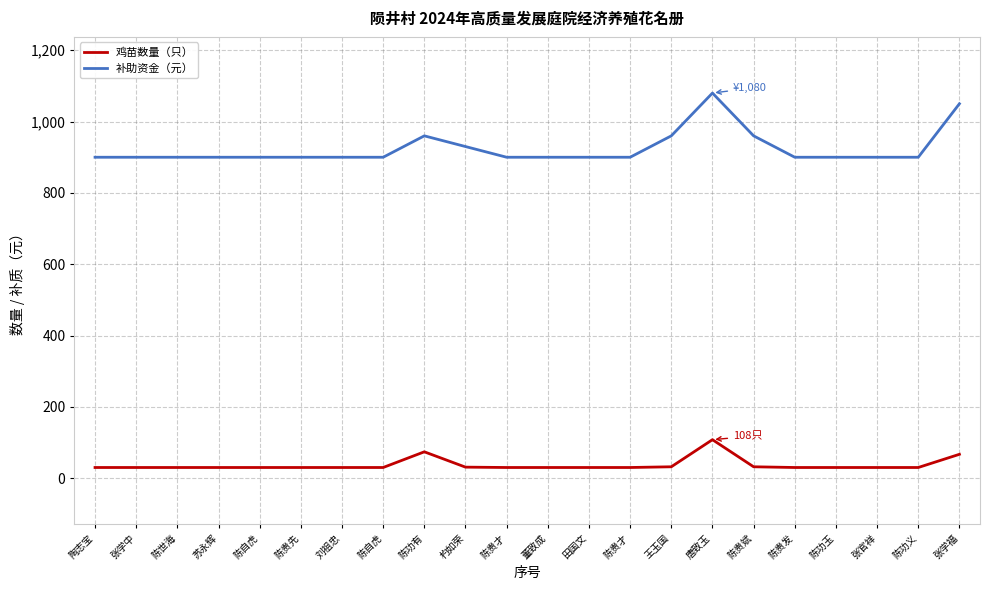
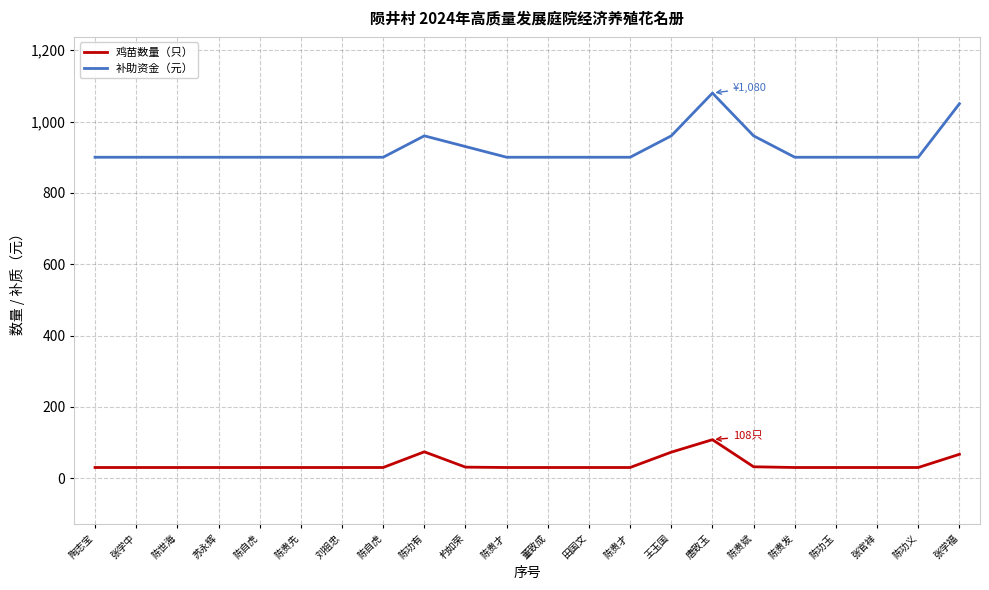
  {
    "鸡苗数量（只）": {
      "陶志宝": "30",
      "张学中": "30",
      "陈世海": "30",
      "苏永辉": "30",
      "陈贵先": "30",
      "刘祖忠": "30",
      "陈功有": "70",
      "杓如荣": "30",
      "董致成": "30",
      "田国文": "30",
-     "王玉国": "30",
+     "王玉国": "70",
      "陈贵斌": "30",
      "陈贵发": "30",
      "陈功玉": "30",
      "张官祥": "30",
      "陈功义": "30",
      "张学福": "70"
    },
    "补助资金（元）": {
      "唐致玉": "¥1,080"
    }
  }
